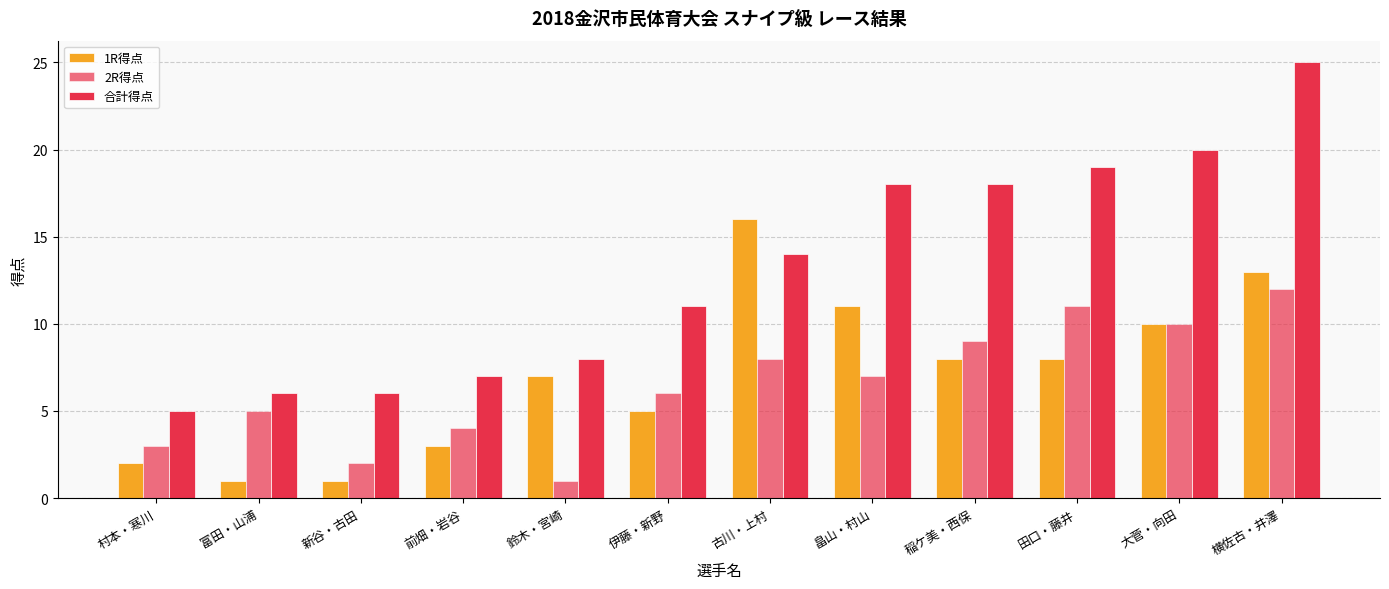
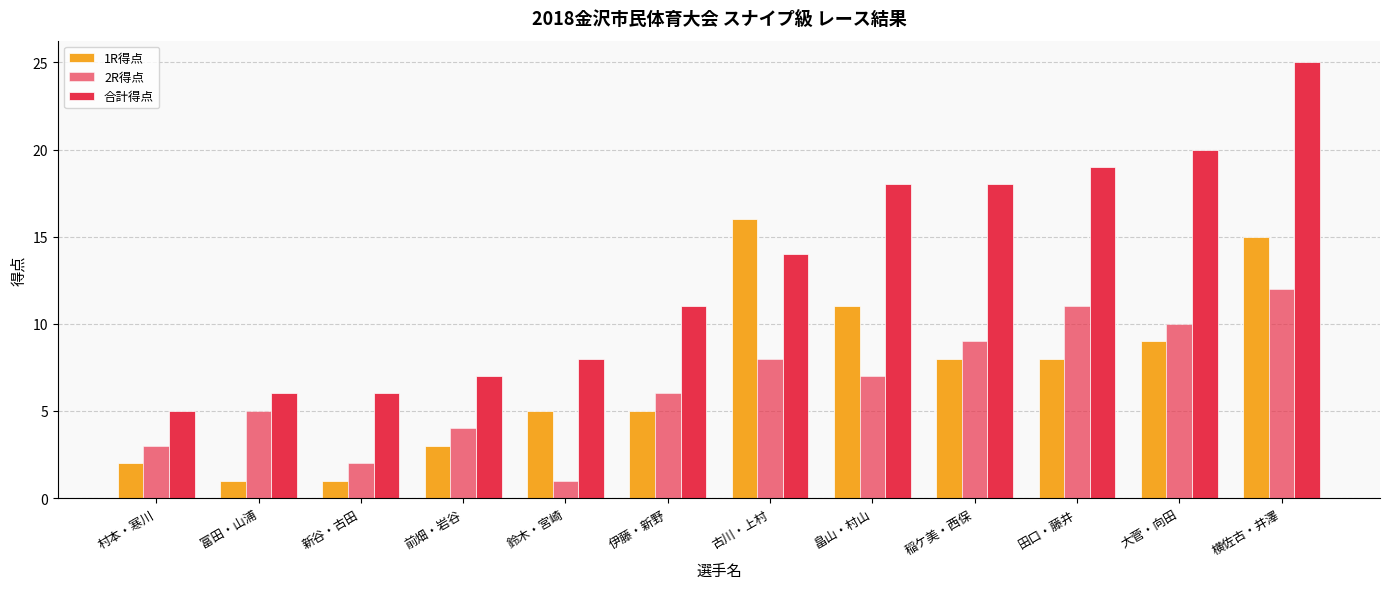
  {
    "1R得点": {
      "村本・寒川": 2,
      "富田・山浦": 1,
      "新谷・古田": 1,
      "前畑・岩谷": 3,
-     "鈴木・宮崎": 7,
+     "鈴木・宮崎": 5,
      "伊藤・新野": 5,
      "古川・上村": 16,
      "畠山・村山": 11,
      "稲ケ美・西保": 8,
      "田口・藤井": 8,
-     "大菅・向田": 10,
-     "横佐古・井澤": 13
+     "大菅・向田": 9,
+     "横佐古・井澤": 15
    }
  }
